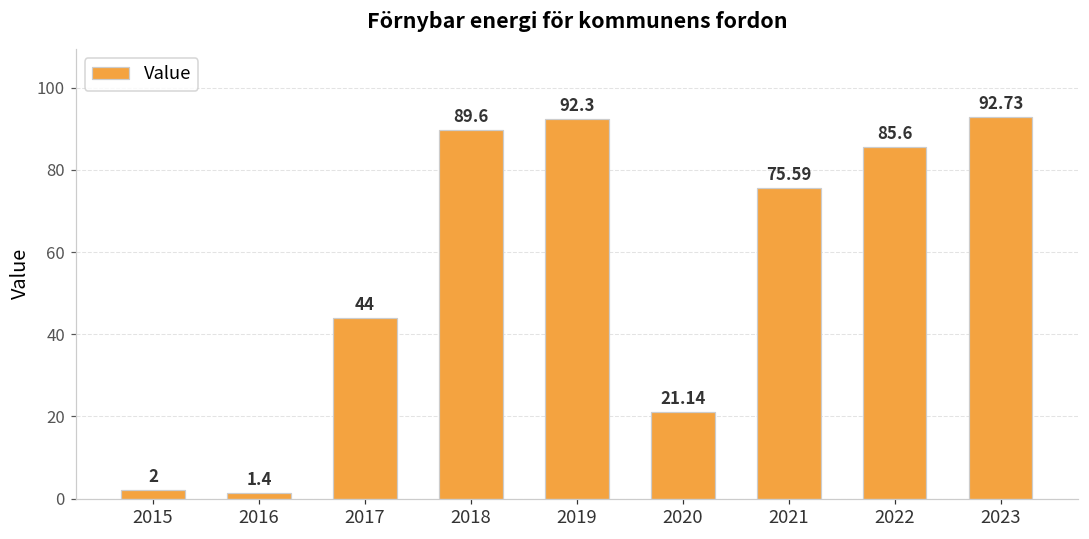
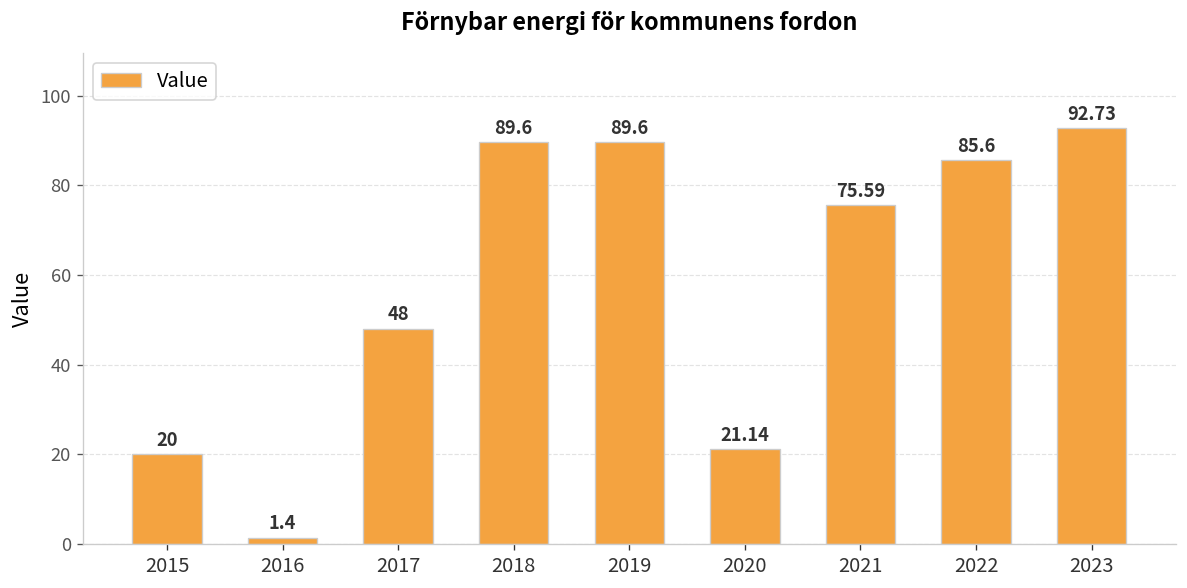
  {
-   "2015": 2,
+   "2015": 20,
    "2016": 1.4,
-   "2017": 44,
+   "2017": 48,
    "2018": 89.6,
-   "2019": 92.3,
+   "2019": 89.6,
    "2020": 21.14,
    "2021": 75.59,
    "2022": 85.6,
    "2023": 92.73
  }
